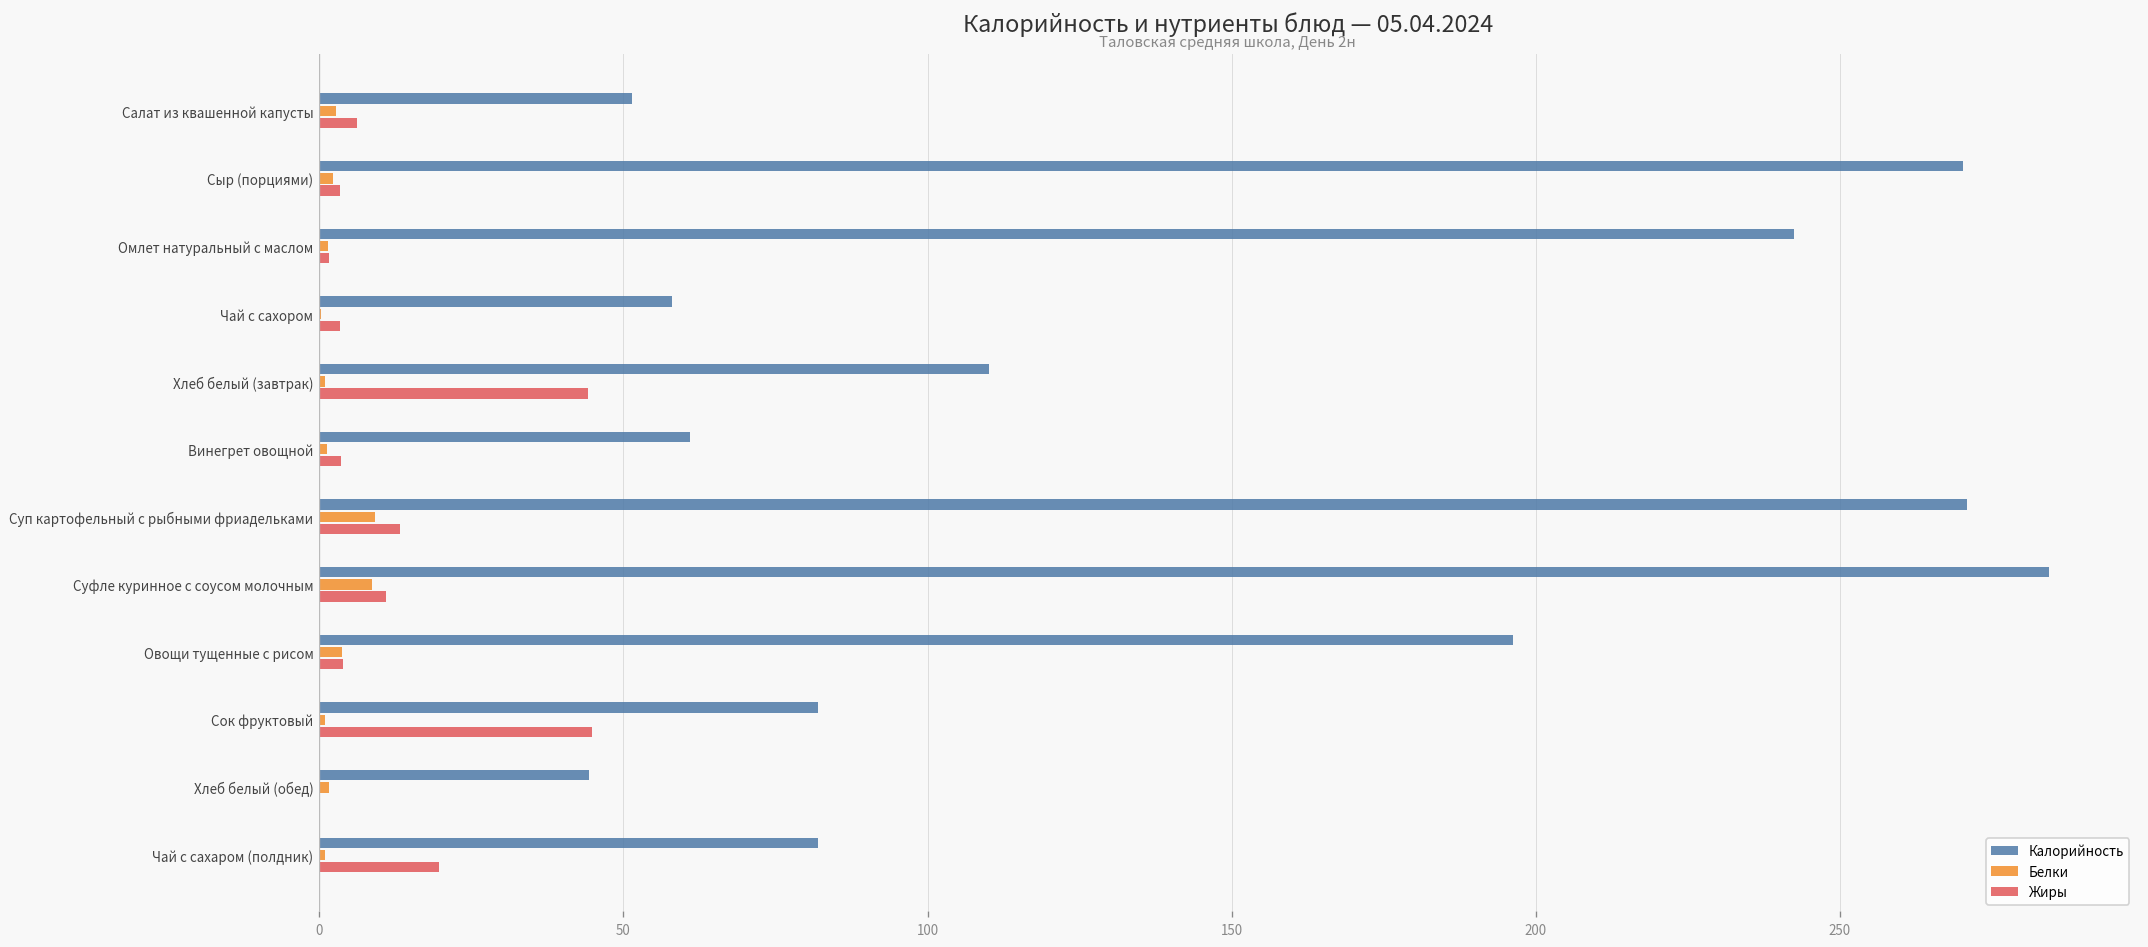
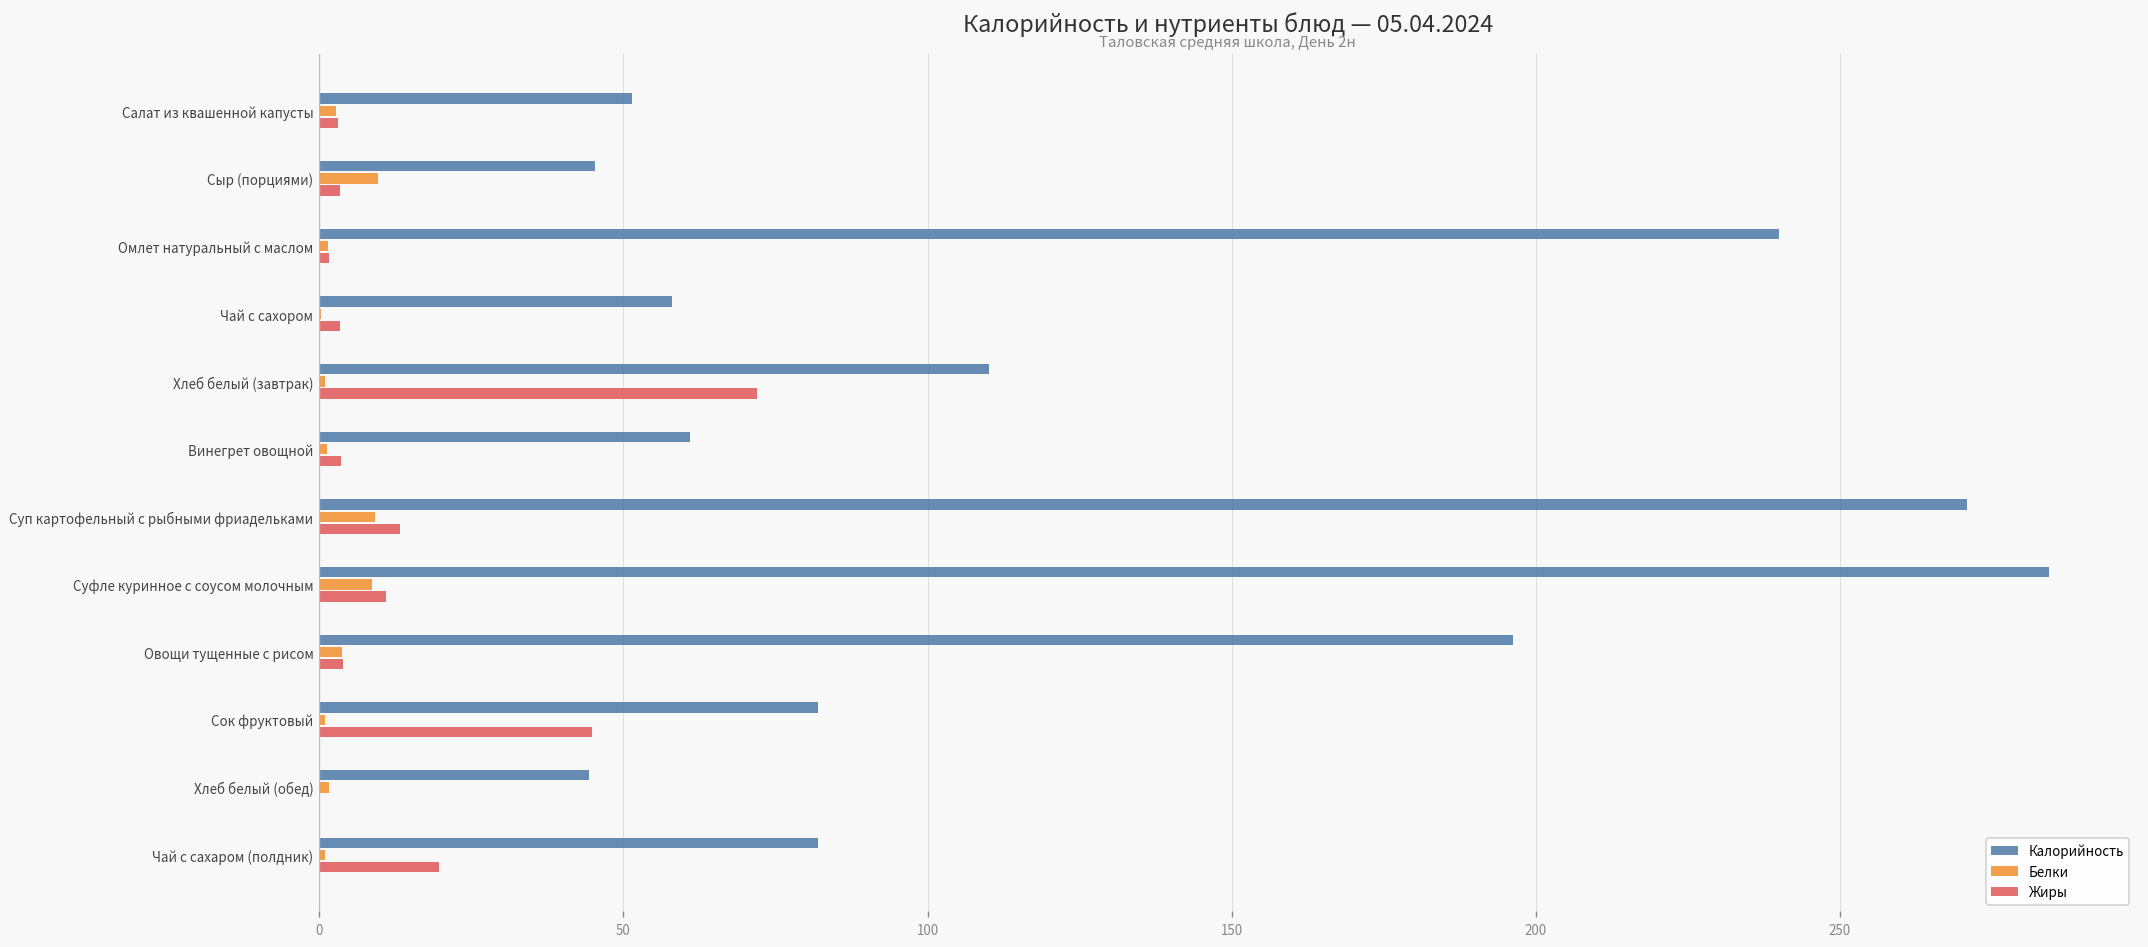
  {
    "Калорийность": {
      "Салат из квашенной капусты": 51,
-     "Сыр (порциями)": 270,
-     "Омлет натуральный с маслом": 242,
+     "Сыр (порциями)": 45,
+     "Омлет натуральный с маслом": 240,
      "Чай с сахором": 58,
      "Хлеб белый (завтрак)": 110,
      "Винегрет овощной": 61,
      "Суп картофельный с рыбными фриадельками": 271,
      "Суфле куринное с соусом молочным": 284,
      "Овощи тущенные с рисом": 196,
      "Сок фруктовый": 82,
      "Хлеб белый (обед)": 44,
      "Чай с сахаром (полдник)": 82
    },
    "Белки": {
      "Салат из квашенной капусты": 3,
-     "Сыр (порциями)": 2,
+     "Сыр (порциями)": 10,
      "Омлет натуральный с маслом": 1,
      "Хлеб белый (завтрак)": 1,
      "Винегрет овощной": 1,
      "Суп картофельный с рыбными фриадельками": 9,
      "Суфле куринное с соусом молочным": 9,
      "Овощи тущенные с рисом": 4,
      "Сок фруктовый": 1,
      "Хлеб белый (обед)": 2,
      "Чай с сахаром (полдник)": 1
    },
    "Жиры": {
-     "Салат из квашенной капусты": 6,
+     "Салат из квашенной капусты": 3,
      "Сыр (порциями)": 3,
      "Омлет натуральный с маслом": 2,
      "Чай с сахором": 3,
-     "Хлеб белый (завтрак)": 44,
+     "Хлеб белый (завтрак)": 72,
      "Винегрет овощной": 4,
      "Суп картофельный с рыбными фриадельками": 13,
      "Суфле куринное с соусом молочным": 11,
      "Овощи тущенные с рисом": 4,
      "Сок фруктовый": 45,
      "Чай с сахаром (полдник)": 20
    }
  }
